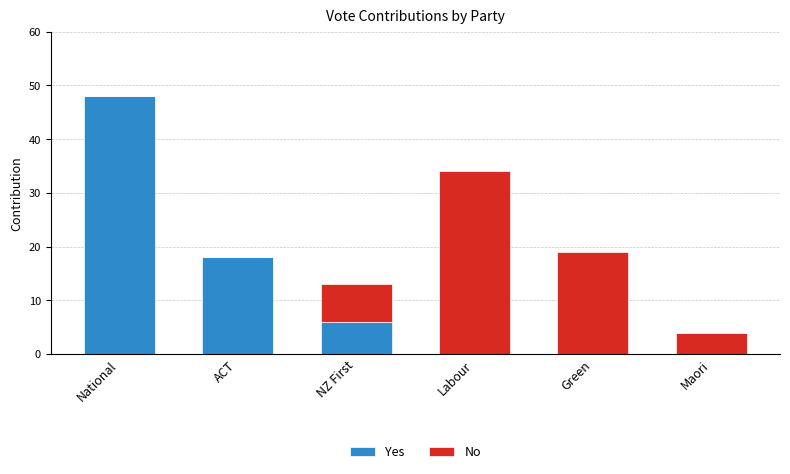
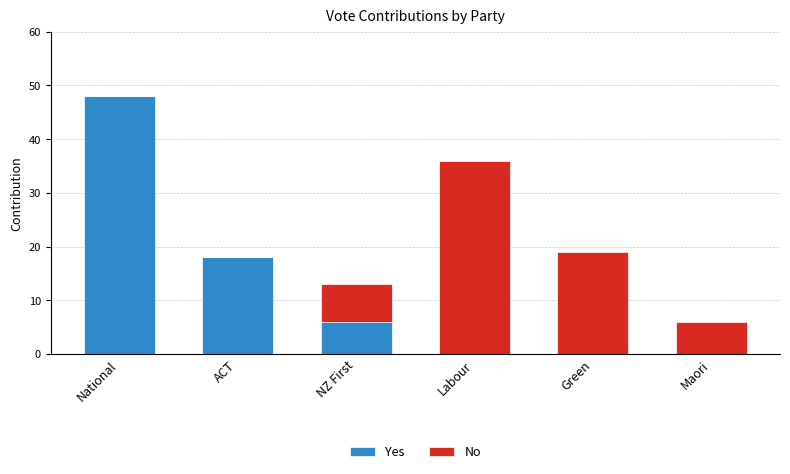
  {
    "Yes": {
      "National": 48,
      "ACT": 18,
      "NZ First": 6,
      "Labour": 0,
      "Green": 0,
      "Maori": 0
    },
    "No": {
      "National": 0,
      "ACT": 0,
      "NZ First": 7,
-     "Labour": 34,
+     "Labour": 36,
      "Green": 19,
-     "Maori": 4
+     "Maori": 6
    }
  }
